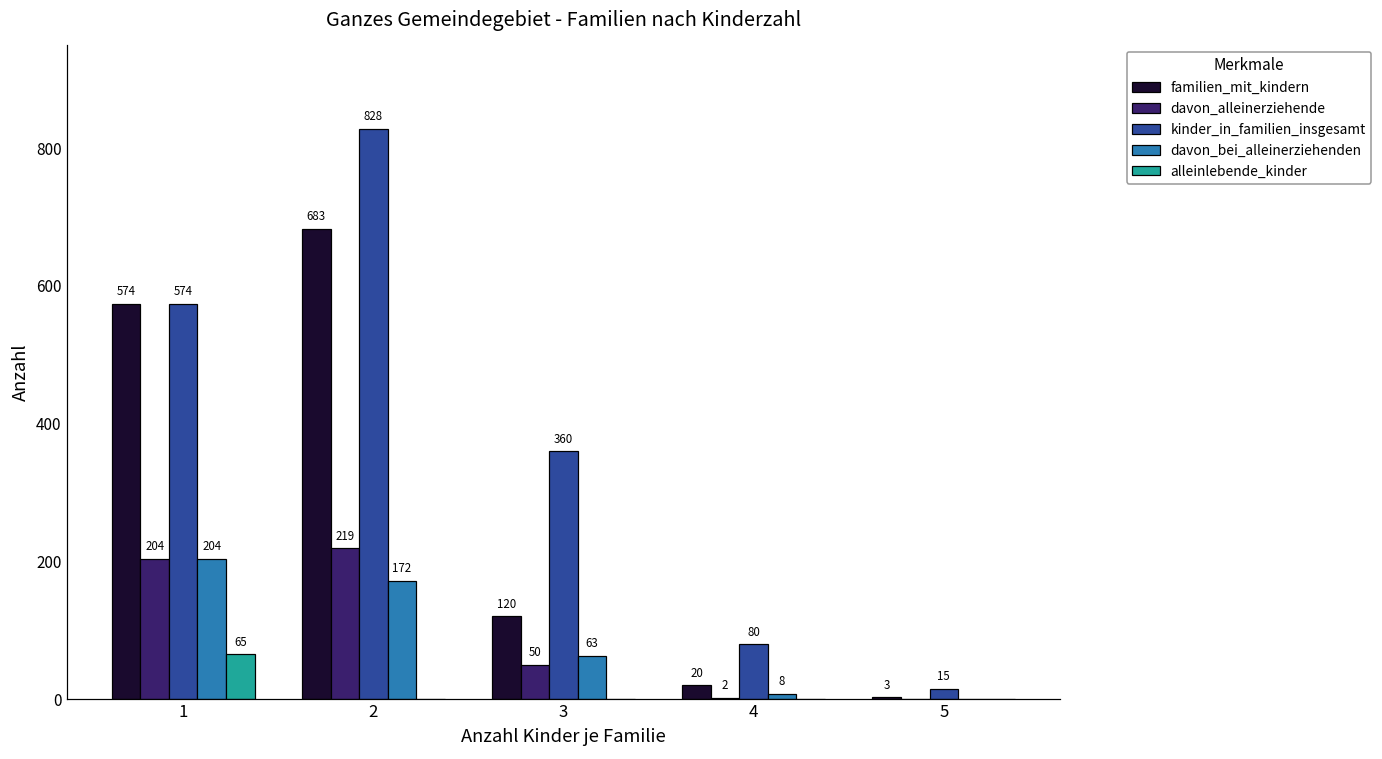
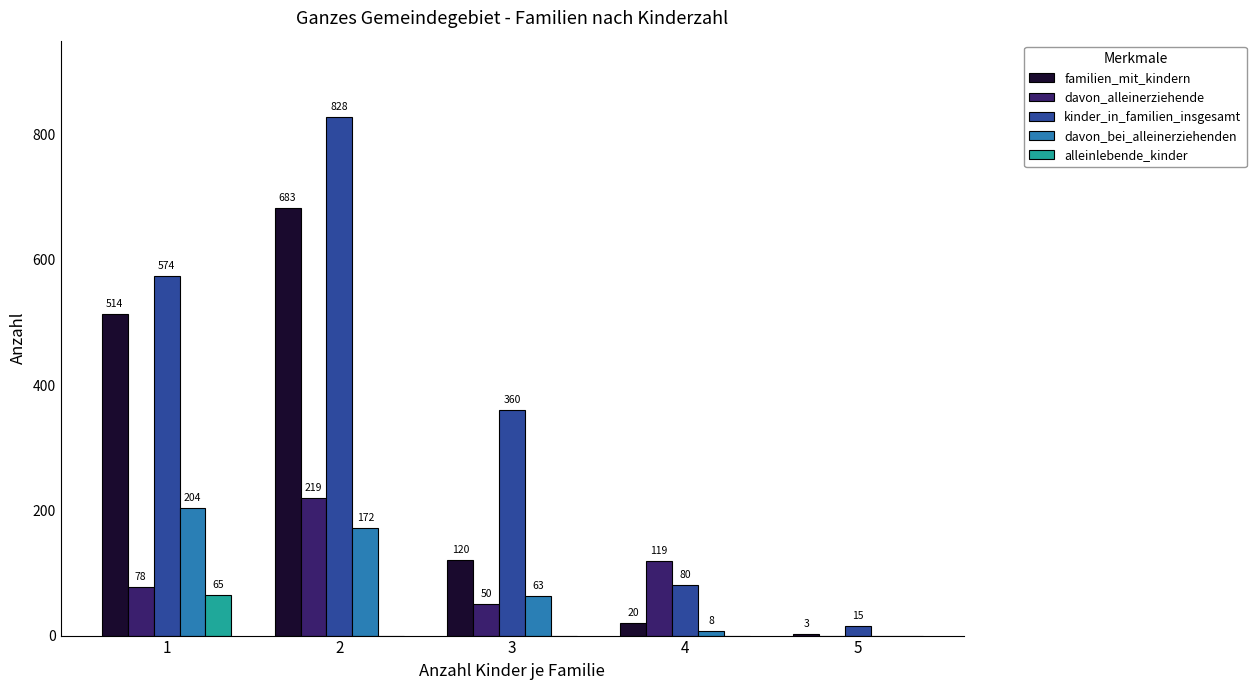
  {
    "familien_mit_kindern": {
-     "1": 574,
+     "1": 514,
      "2": 683,
      "3": 120,
      "4": 20,
      "5": 3
    },
    "davon_alleinerziehende": {
-     "1": 204,
+     "1": 78,
      "2": 219,
      "3": 50,
-     "4": 2
+     "4": 119
    }
  }
